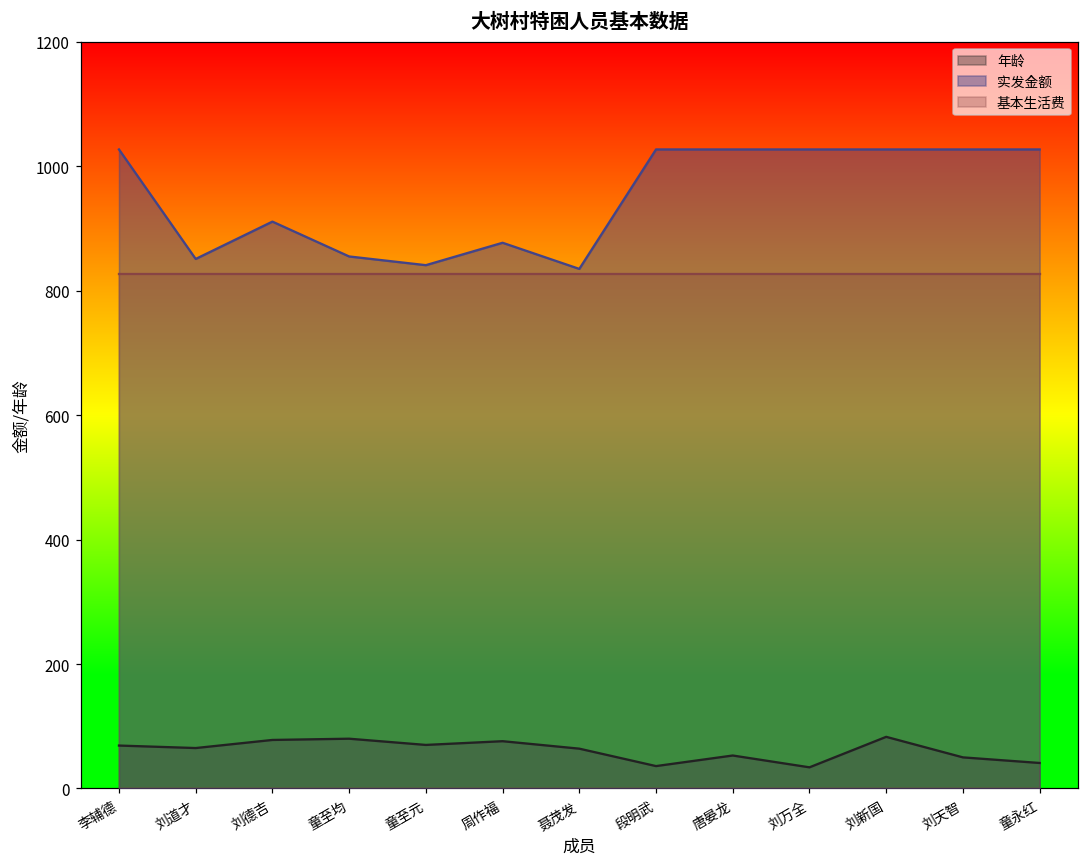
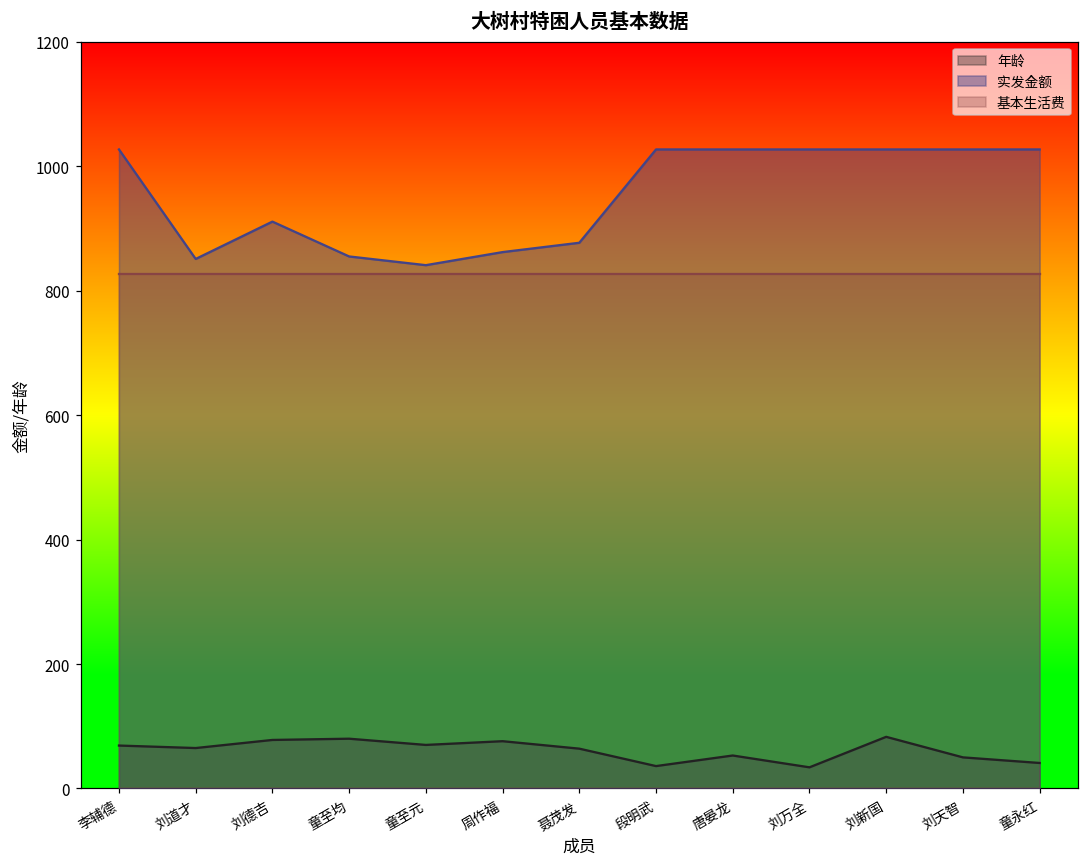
  {
    "实发金额": {
      "李辅德": 1030,
      "刘道才": 850,
      "刘德吉": 910,
      "童至均": 860,
      "童至元": 840,
-     "周作福": 880,
-     "聂茂发": 840,
+     "周作福": 860,
+     "聂茂发": 880,
      "段明武": 1030,
      "唐晏龙": 1030,
      "刘万全": 1030,
      "刘新国": 1030,
      "刘天智": 1030,
      "童永红": 1030
    }
  }
